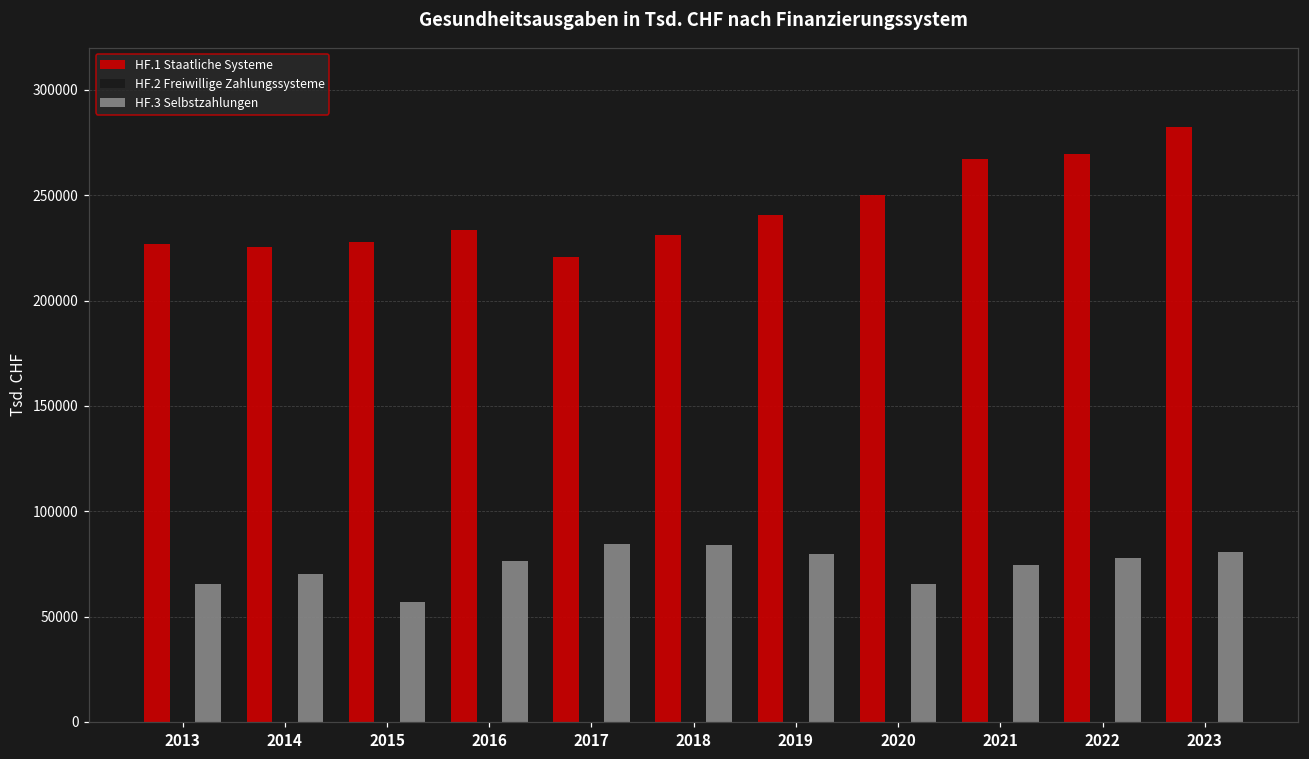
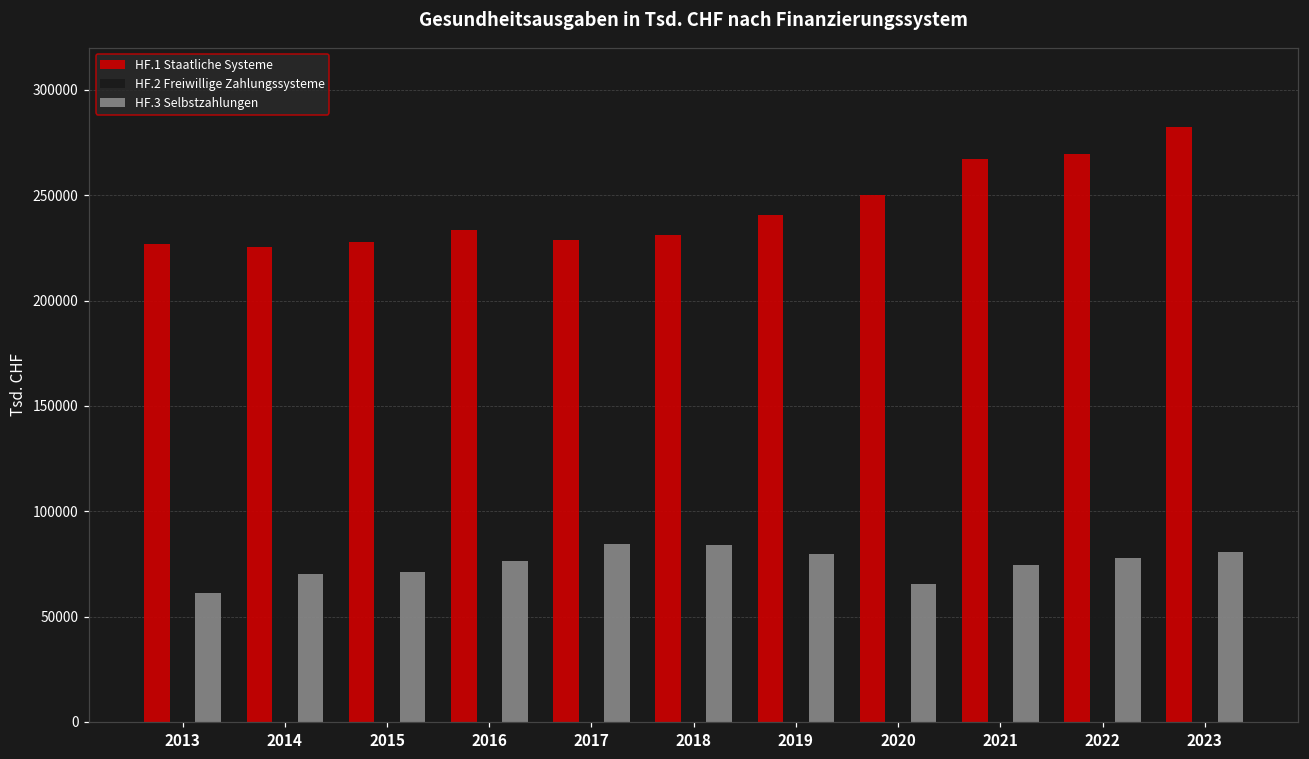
  {
    "HF.1 Staatliche Systeme": {
      "2013": 227000,
      "2014": 226000,
      "2015": 228000,
      "2016": 234000,
-     "2017": 221000,
+     "2017": 229000,
      "2018": 231000,
      "2019": 241000,
      "2020": 250000,
      "2021": 267000,
      "2022": 270000,
      "2023": 282000
    },
    "HF.2 Freiwillige Zahlungssysteme": {
      "2013": 48000,
      "2014": 56000,
      "2015": 36000,
      "2016": 50000,
      "2017": 49000,
      "2018": 48000,
      "2019": 50000,
      "2020": 63000,
      "2021": 48000,
      "2022": 50000,
      "2023": 46000
    },
    "HF.3 Selbstzahlungen": {
-     "2013": 66000,
+     "2013": 61000,
      "2014": 70000,
-     "2015": 57000,
+     "2015": 71000,
      "2016": 76000,
      "2017": 84000,
      "2018": 84000,
      "2019": 80000,
      "2020": 66000,
      "2021": 74000,
      "2022": 78000,
      "2023": 81000
    }
  }
